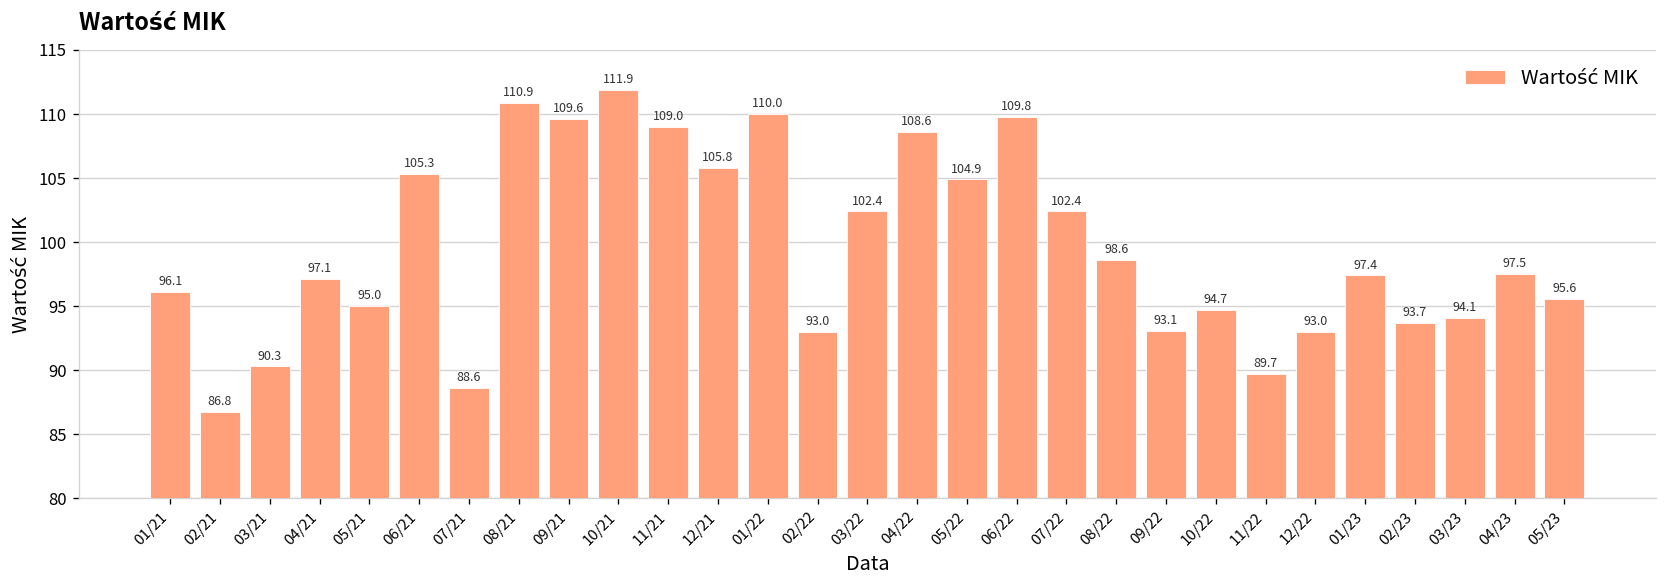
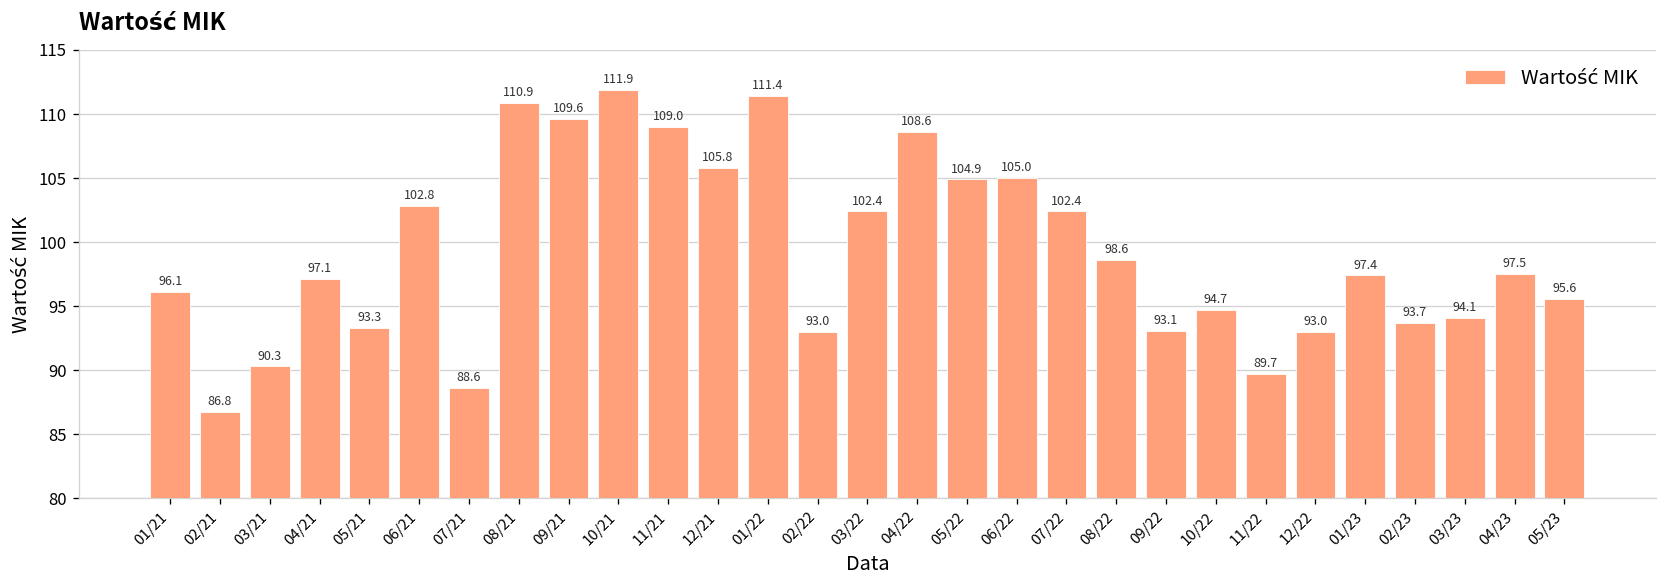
  {
    "01/21": 96.1,
    "02/21": 86.8,
    "03/21": 90.3,
    "04/21": 97.1,
-   "05/21": 95.0,
-   "06/21": 105.3,
+   "05/21": 93.3,
+   "06/21": 102.8,
    "07/21": 88.6,
    "08/21": 110.9,
    "09/21": 109.6,
    "10/21": 111.9,
    "11/21": 109.0,
    "12/21": 105.8,
-   "01/22": 110.0,
+   "01/22": 111.4,
    "02/22": 93.0,
    "03/22": 102.4,
    "04/22": 108.6,
    "05/22": 104.9,
-   "06/22": 109.8,
+   "06/22": 105.0,
    "07/22": 102.4,
    "08/22": 98.6,
    "09/22": 93.1,
    "10/22": 94.7,
    "11/22": 89.7,
    "12/22": 93.0,
    "01/23": 97.4,
    "02/23": 93.7,
    "03/23": 94.1,
    "04/23": 97.5,
    "05/23": 95.6
  }
